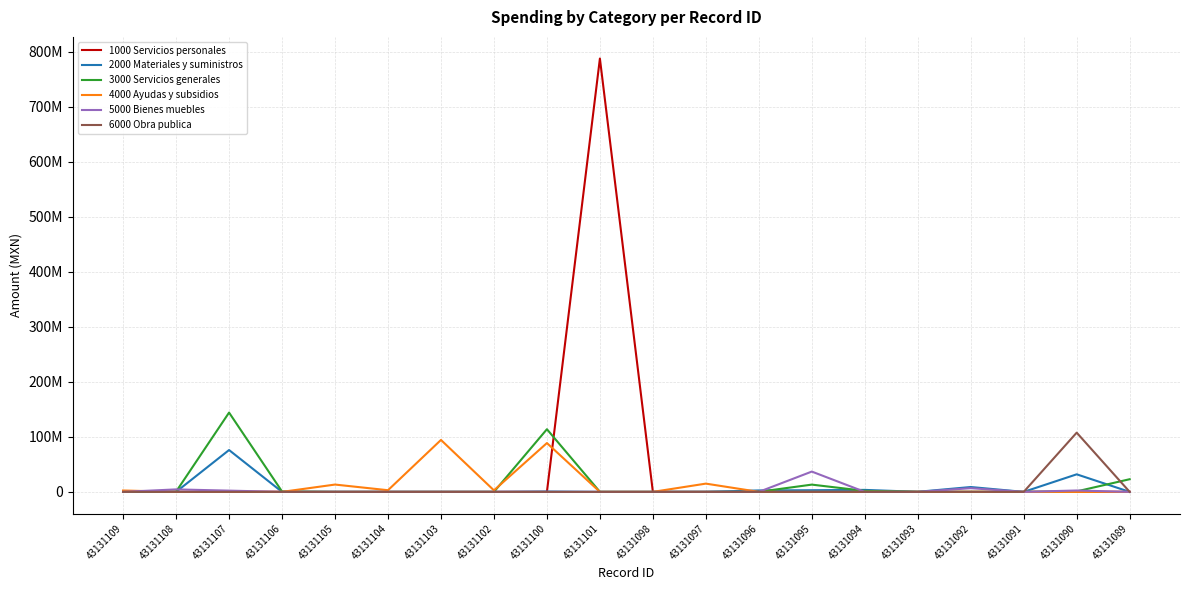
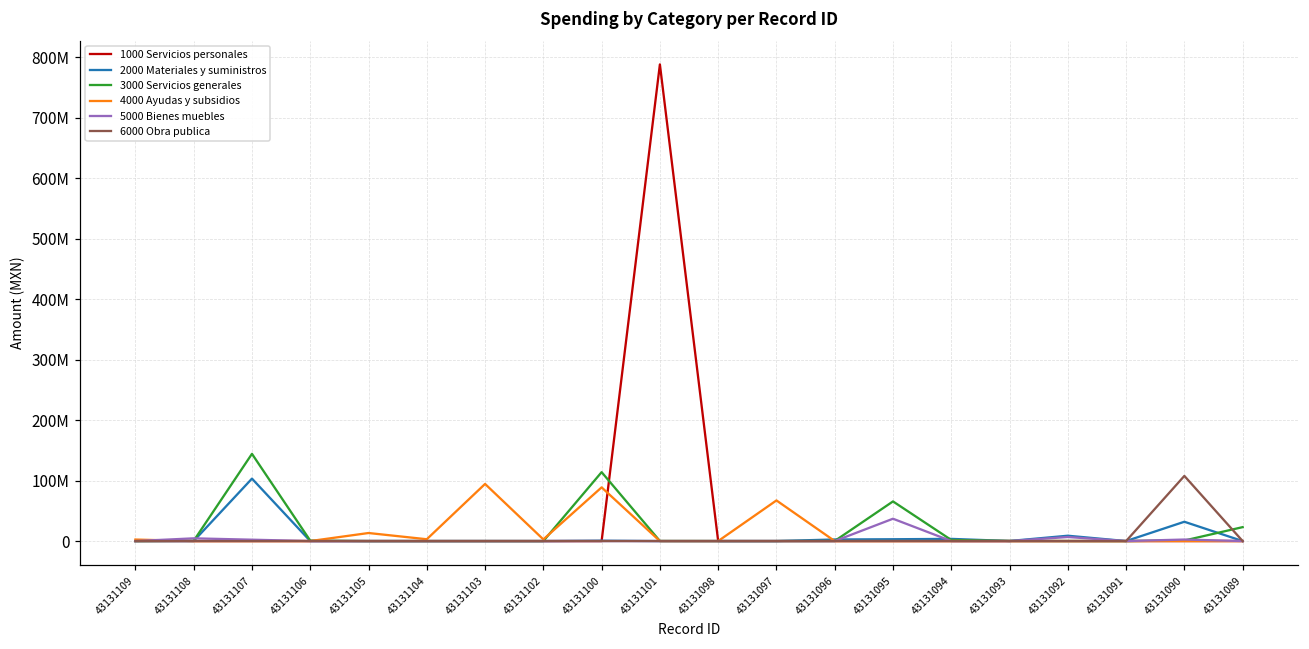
  {
    "1000 Servicios personales": {
      "43131101": 790000000
    },
    "2000 Materiales y suministros": {
-     "43131107": 80000000,
+     "43131107": 100000000,
      "43131090": 30000000
    },
    "3000 Servicios generales": {
      "43131107": 140000000,
      "43131100": 110000000,
-     "43131095": 10000000,
+     "43131095": 70000000,
      "43131089": 20000000
    },
    "4000 Ayudas y subsidios": {
      "43131105": 10000000,
      "43131103": 90000000,
      "43131100": 90000000,
-     "43131097": 20000000
+     "43131097": 70000000
    },
    "5000 Bienes muebles": {
      "43131095": 40000000
    },
    "6000 Obra publica": {
      "43131090": 110000000
    }
  }
